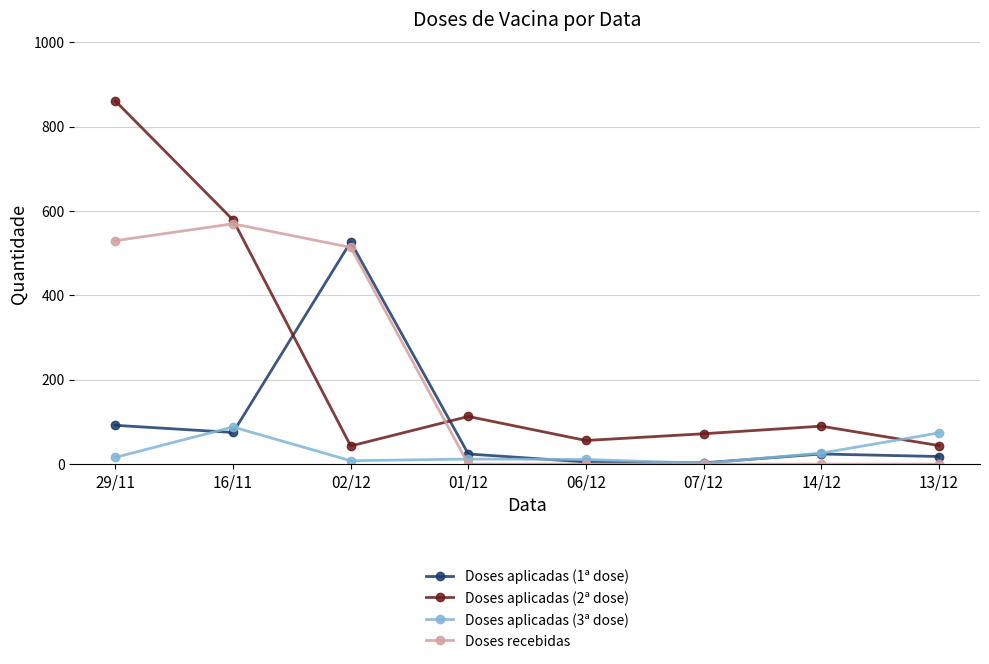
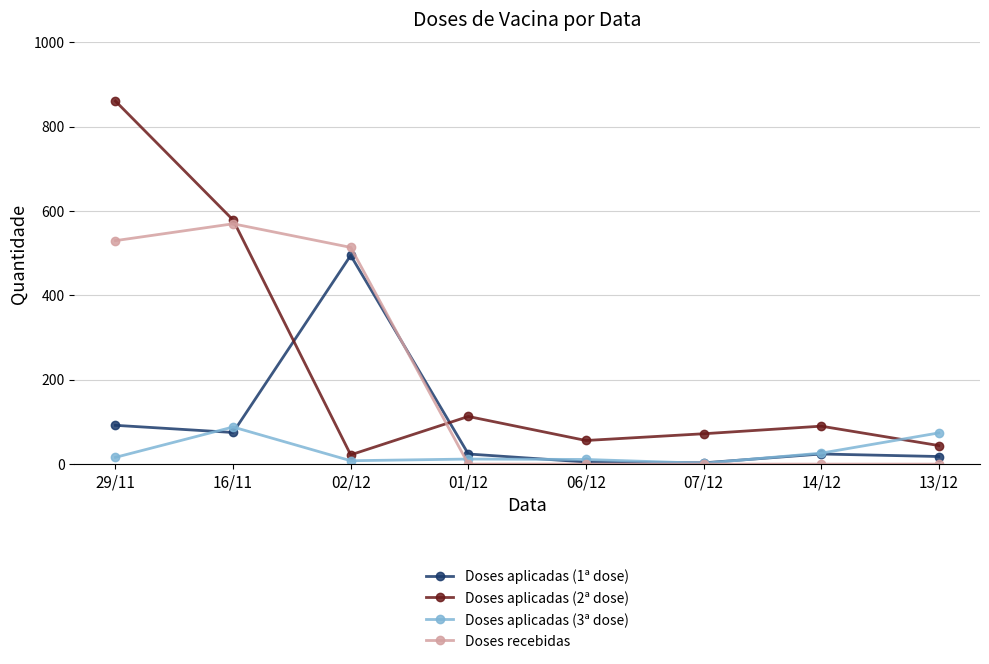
  {
    "Doses aplicadas (1ª dose)": {
      "29/11": 90,
      "16/11": 80,
-     "02/12": 530,
+     "02/12": 500,
      "01/12": 20,
      "13/12": 20
    },
    "Doses aplicadas (2ª dose)": {
      "29/11": 860,
      "16/11": 580,
-     "02/12": 40,
+     "02/12": 20,
      "01/12": 110,
      "06/12": 60,
      "07/12": 70,
      "14/12": 90,
      "13/12": 40
    },
    "Doses aplicadas (3ª dose)": {
      "29/11": 20,
      "16/11": 90,
      "02/12": 10,
      "01/12": 10,
      "06/12": 10,
      "13/12": 70
    },
    "Doses recebidas": {
      "29/11": 530,
      "16/11": 570,
      "02/12": 510,
      "01/12": 0,
      "14/12": 0,
      "13/12": 0
    }
  }
